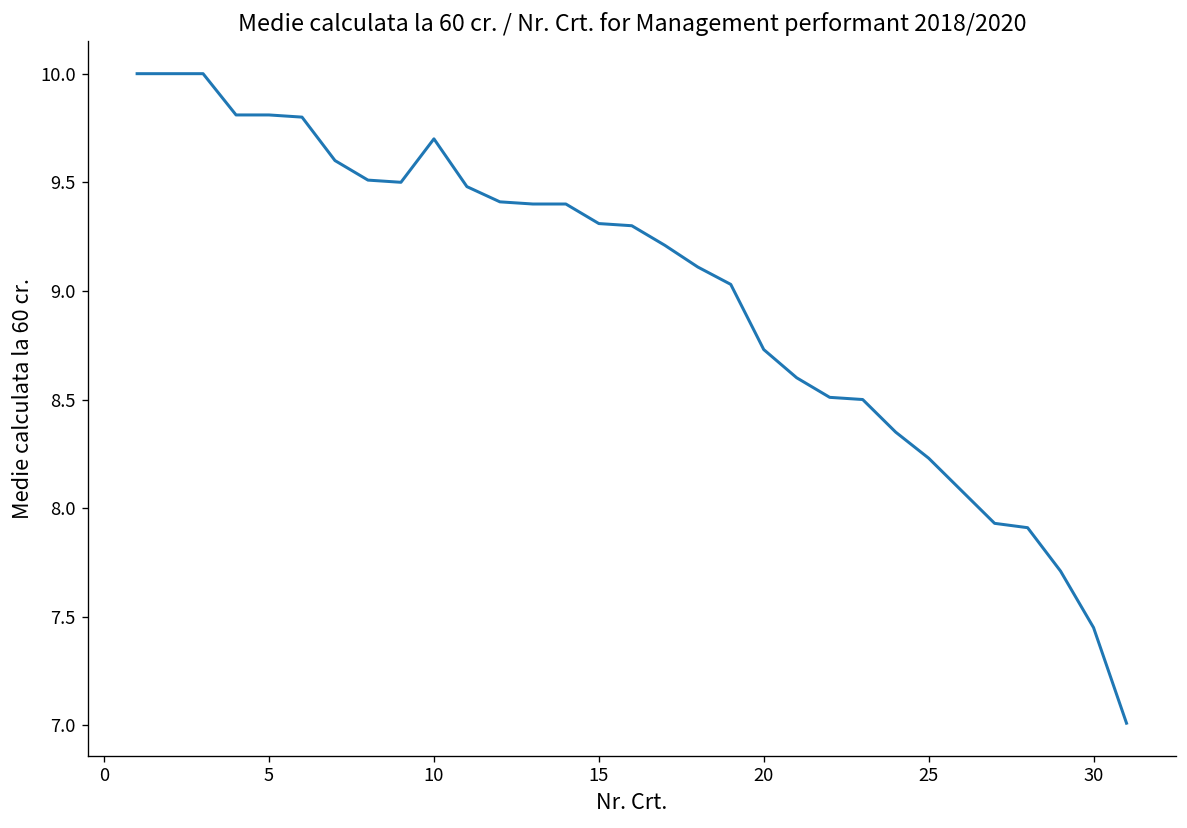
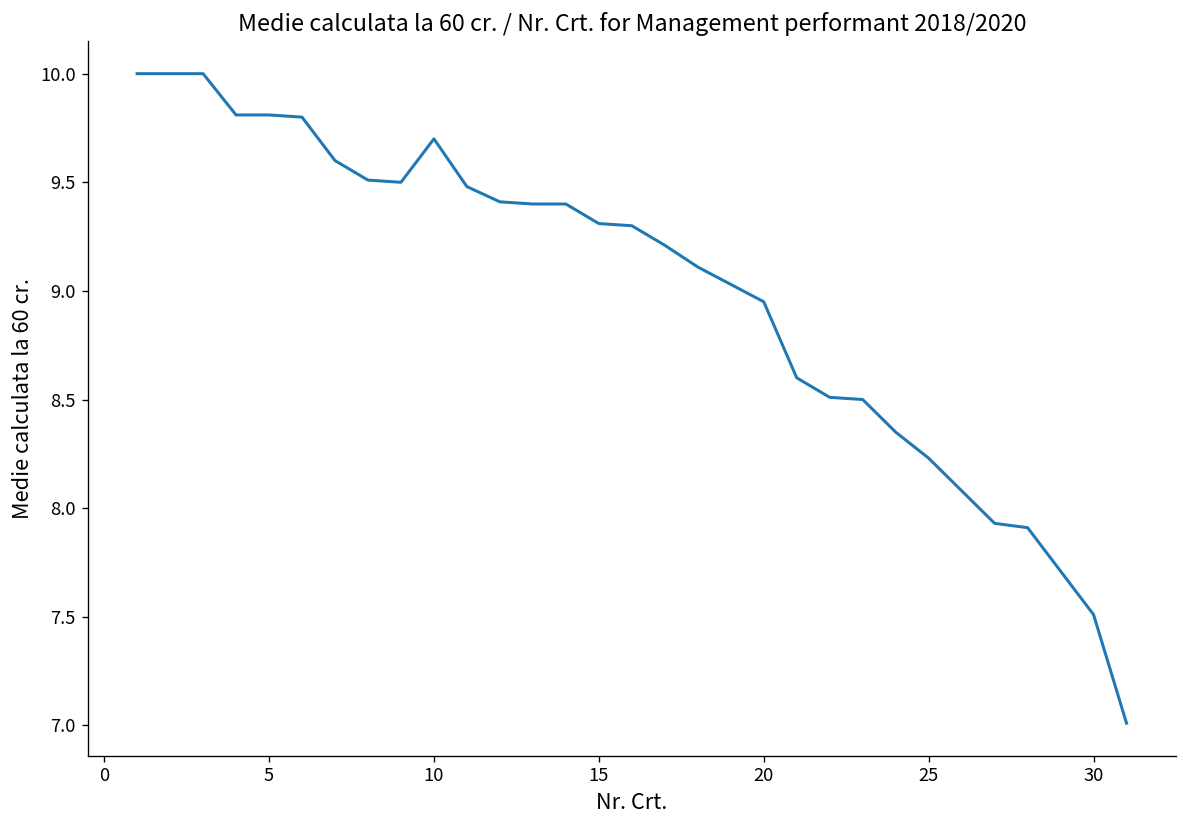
  {
    "5": 9.81,
    "10": 9.70,
    "15": 9.31,
-   "20": 8.73,
+   "20": 8.95,
    "25": 8.23,
-   "30": 7.45
+   "30": 7.51
  }
